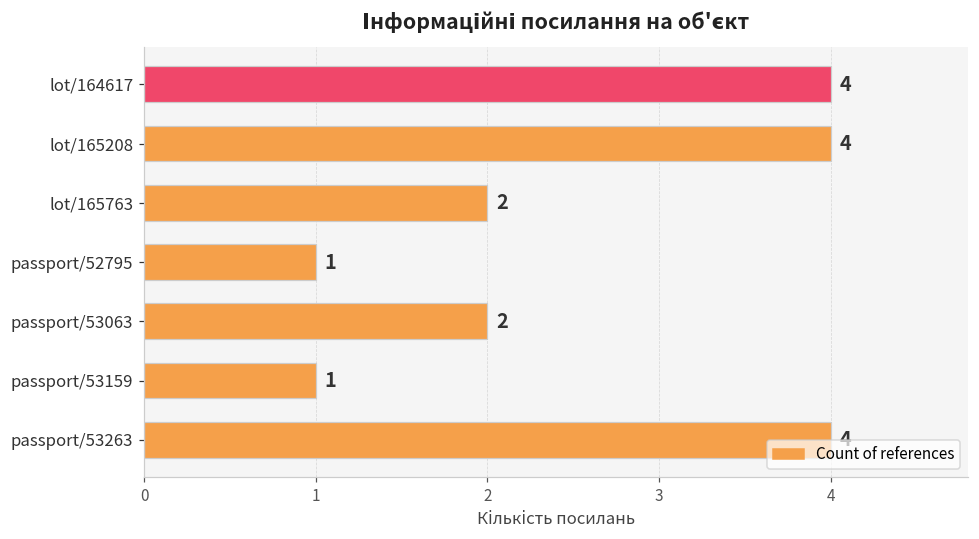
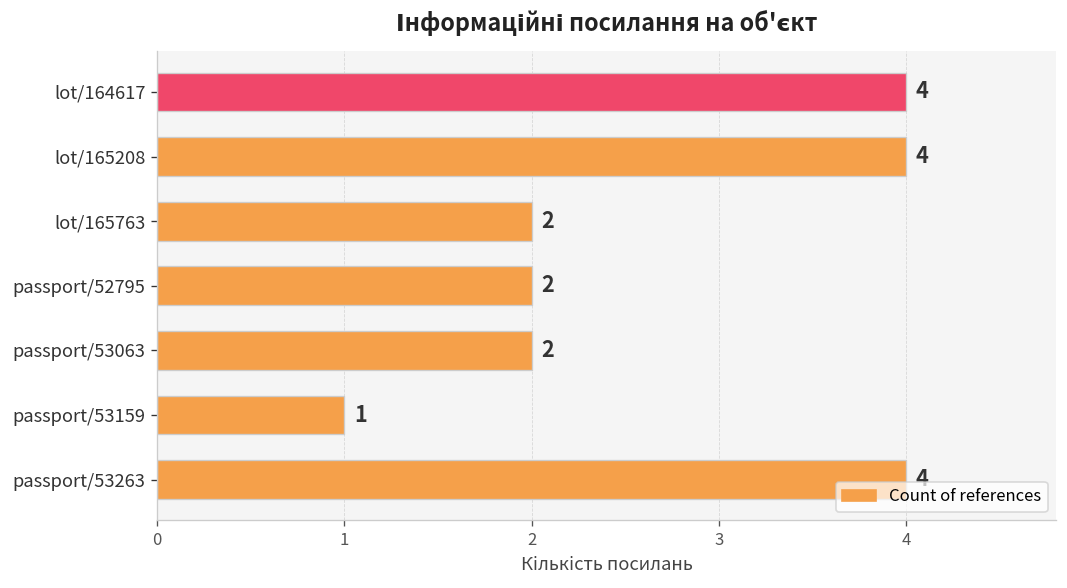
  {
    "lot/164617": 4,
    "lot/165208": 4,
    "lot/165763": 2,
-   "passport/52795": 1,
+   "passport/52795": 2,
    "passport/53063": 2,
    "passport/53159": 1
  }
